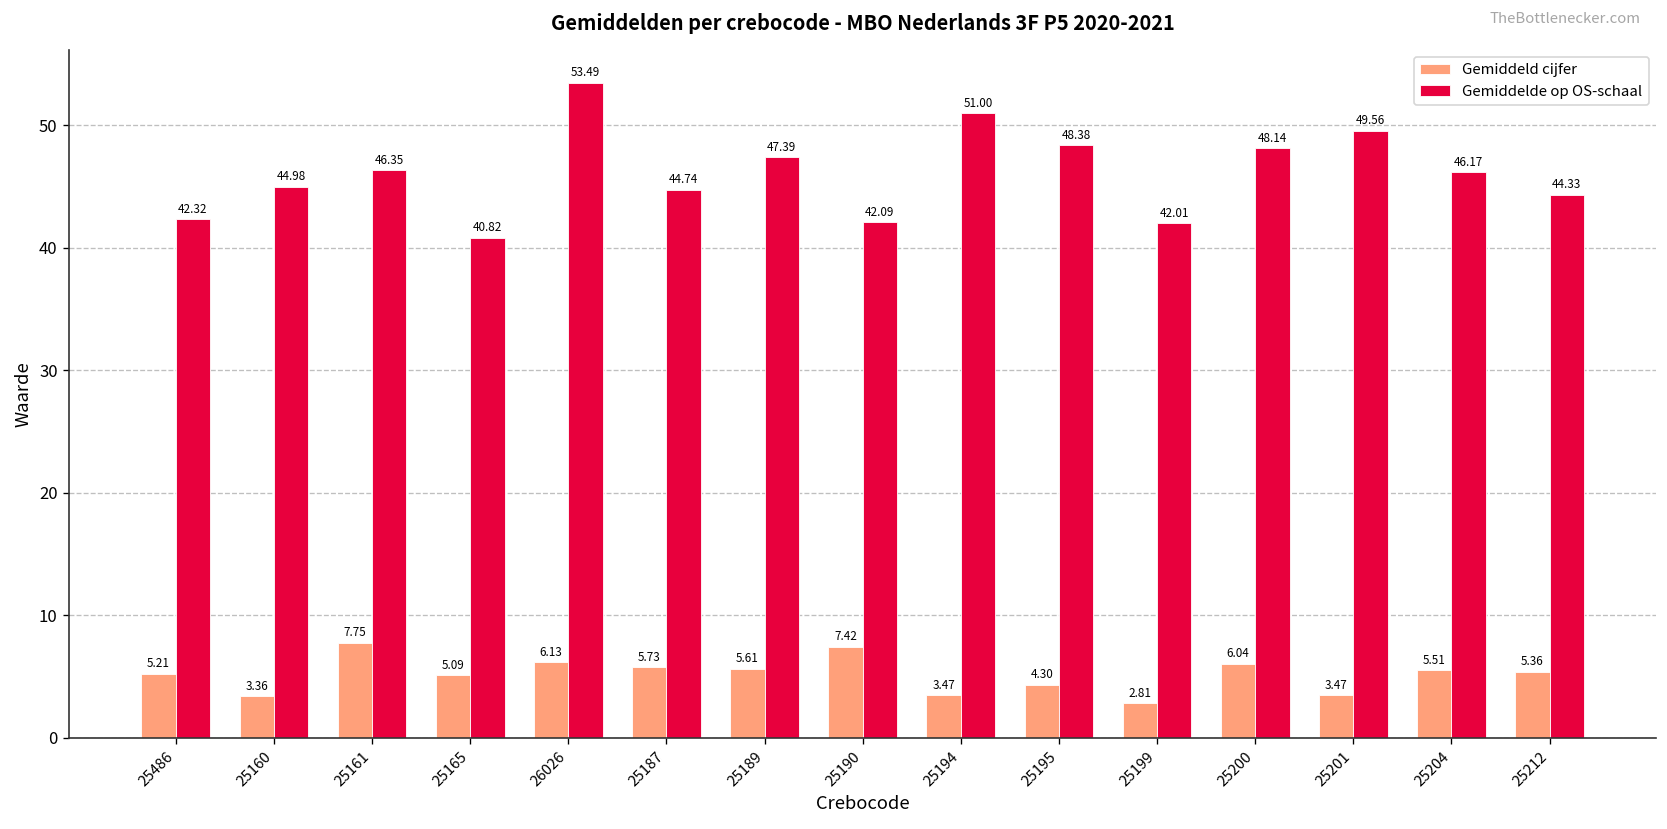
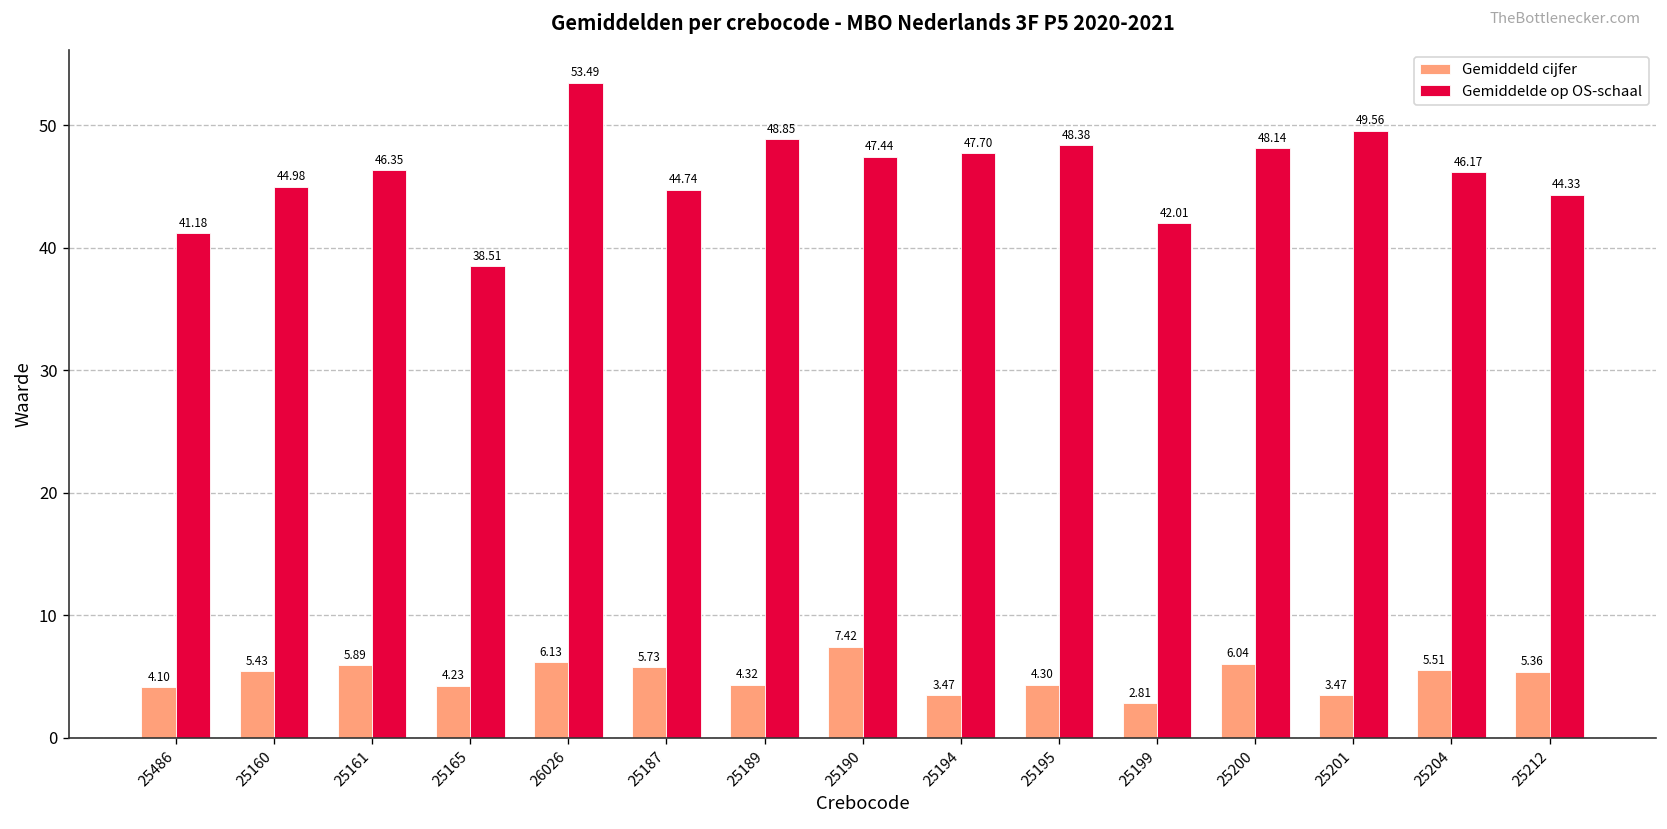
  {
    "Gemiddeld cijfer": {
-     "25486": 5.21,
-     "25160": 3.36,
-     "25161": 7.75,
-     "25165": 5.09,
+     "25486": 4.10,
+     "25160": 5.43,
+     "25161": 5.89,
+     "25165": 4.23,
      "26026": 6.13,
      "25187": 5.73,
-     "25189": 5.61,
+     "25189": 4.32,
      "25190": 7.42,
      "25194": 3.47,
      "25195": 4.30,
      "25199": 2.81,
      "25200": 6.04,
      "25201": 3.47,
      "25204": 5.51,
      "25212": 5.36
    },
    "Gemiddelde op OS-schaal": {
-     "25486": 42.32,
+     "25486": 41.18,
      "25160": 44.98,
      "25161": 46.35,
-     "25165": 40.82,
+     "25165": 38.51,
      "26026": 53.49,
      "25187": 44.74,
-     "25189": 47.39,
-     "25190": 42.09,
-     "25194": 51.00,
+     "25189": 48.85,
+     "25190": 47.44,
+     "25194": 47.70,
      "25195": 48.38,
      "25199": 42.01,
      "25200": 48.14,
      "25201": 49.56,
      "25204": 46.17,
      "25212": 44.33
    }
  }
